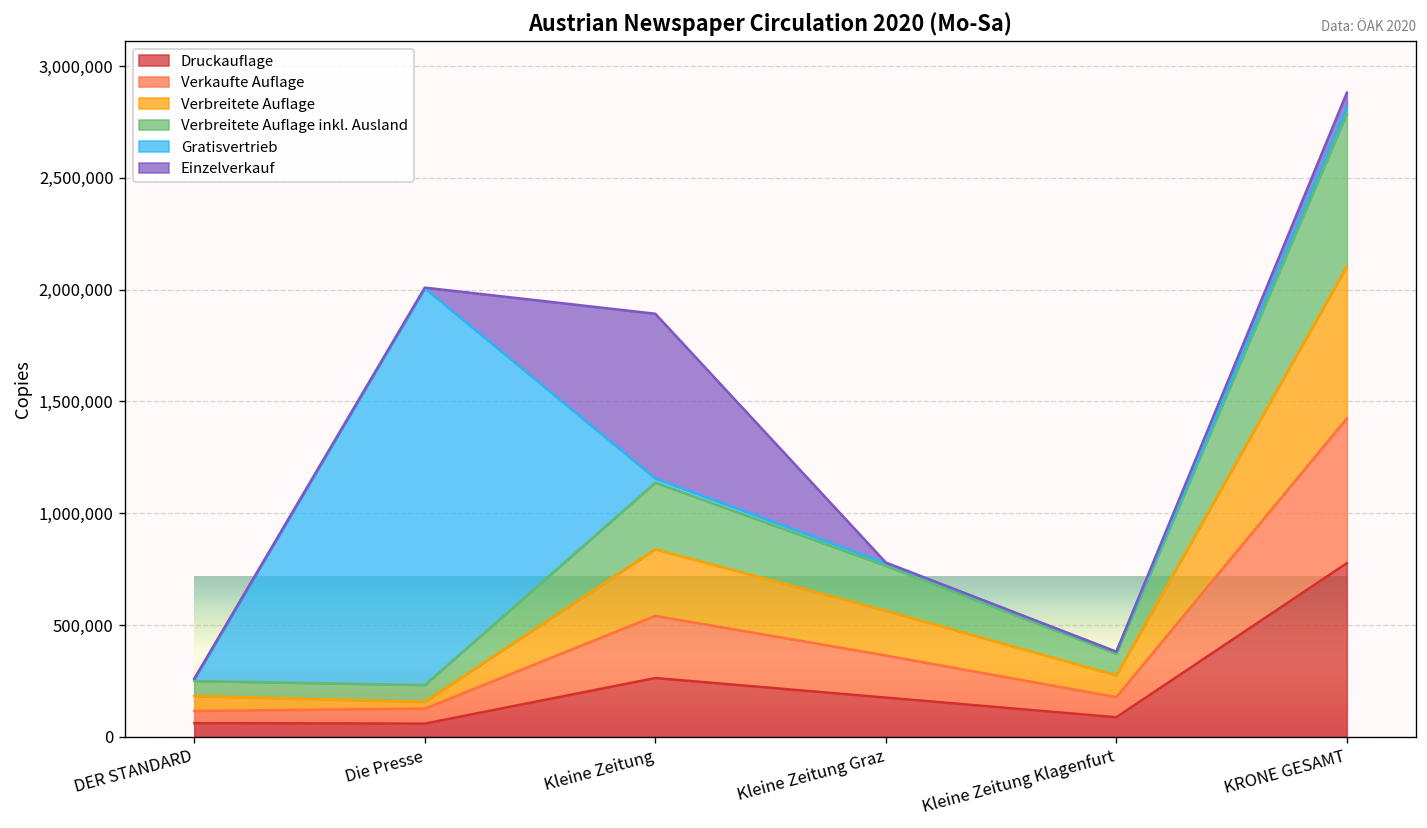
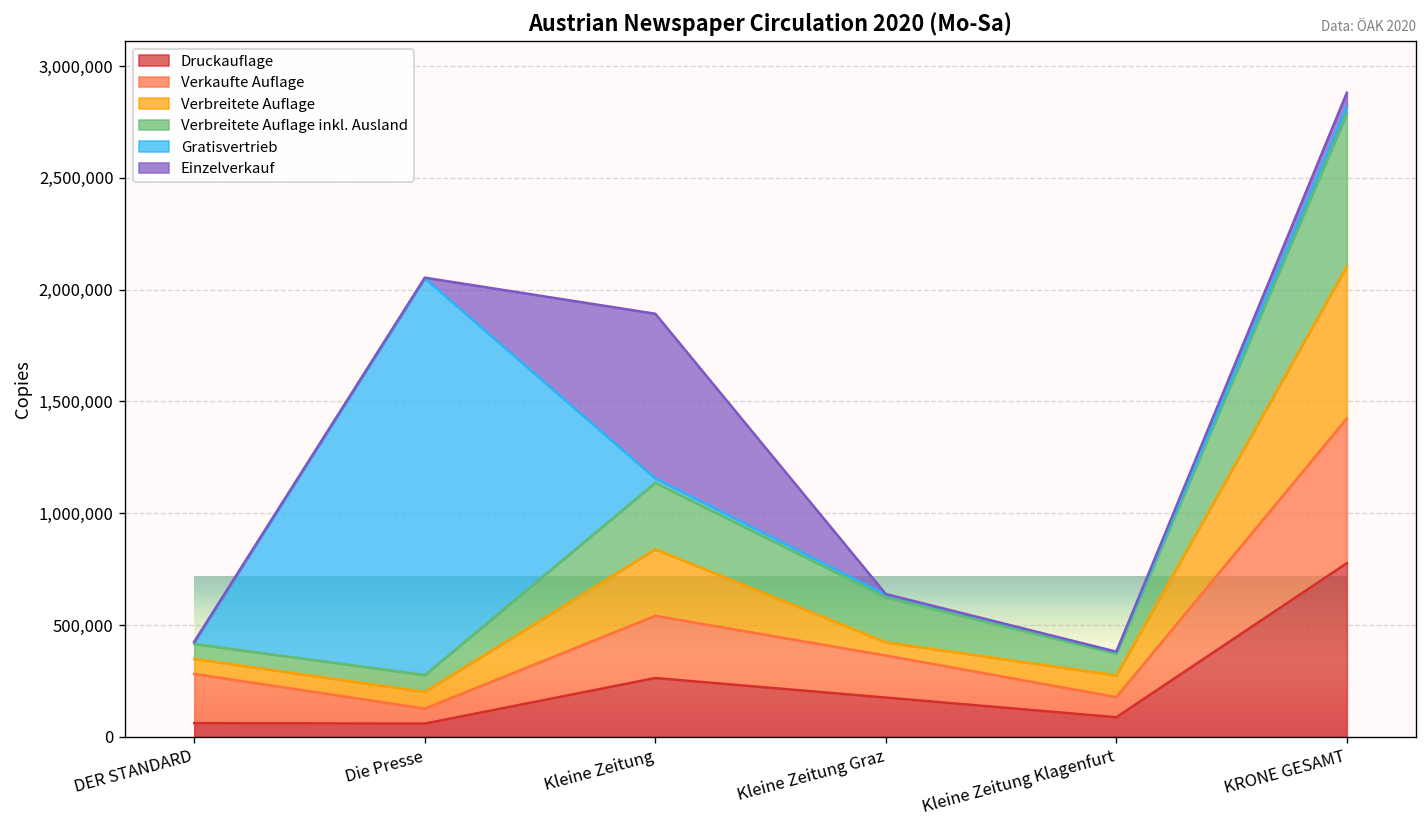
  {
    "Druckauflage": {
      "DER STANDARD": "60,000",
      "Die Presse": "60,000",
      "Kleine Zeitung": "260,000",
      "Kleine Zeitung Graz": "180,000",
      "Kleine Zeitung Klagenfurt": "90,000",
      "KRONE GESAMT": "780,000"
    },
    "Verkaufte Auflage": {
-     "DER STANDARD": "50,000",
+     "DER STANDARD": "220,000",
      "Die Presse": "70,000",
      "Kleine Zeitung": "280,000",
      "Kleine Zeitung Graz": "190,000",
      "Kleine Zeitung Klagenfurt": "90,000",
      "KRONE GESAMT": "650,000"
    },
    "Verbreitete Auflage": {
      "DER STANDARD": "70,000",
-     "Die Presse": "30,000",
+     "Die Presse": "70,000",
      "Kleine Zeitung": "300,000",
-     "Kleine Zeitung Graz": "200,000",
+     "Kleine Zeitung Graz": "60,000",
      "Kleine Zeitung Klagenfurt": "100,000",
      "KRONE GESAMT": "680,000"
    },
    "Verbreitete Auflage inkl. Ausland": {
      "Die Presse": "70,000",
      "Kleine Zeitung": "300,000",
      "KRONE GESAMT": "680,000"
    },
    "Gratisvertrieb": {
      "Kleine Zeitung": "20,000",
      "KRONE GESAMT": "30,000"
    },
    "Einzelverkauf": {
      "Kleine Zeitung": "740,000",
      "KRONE GESAMT": "60,000"
    }
  }
